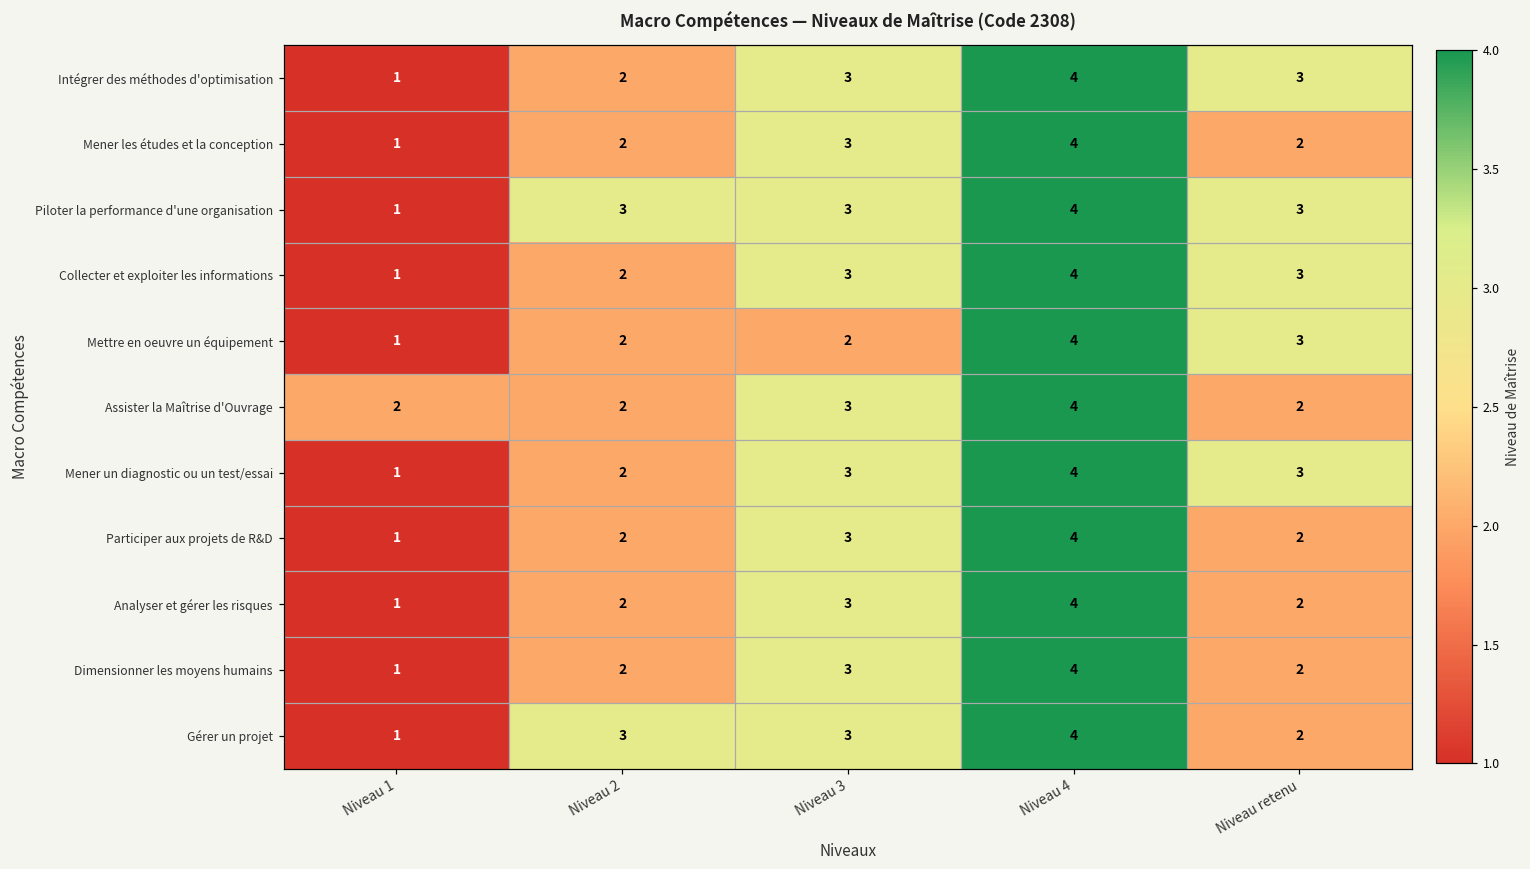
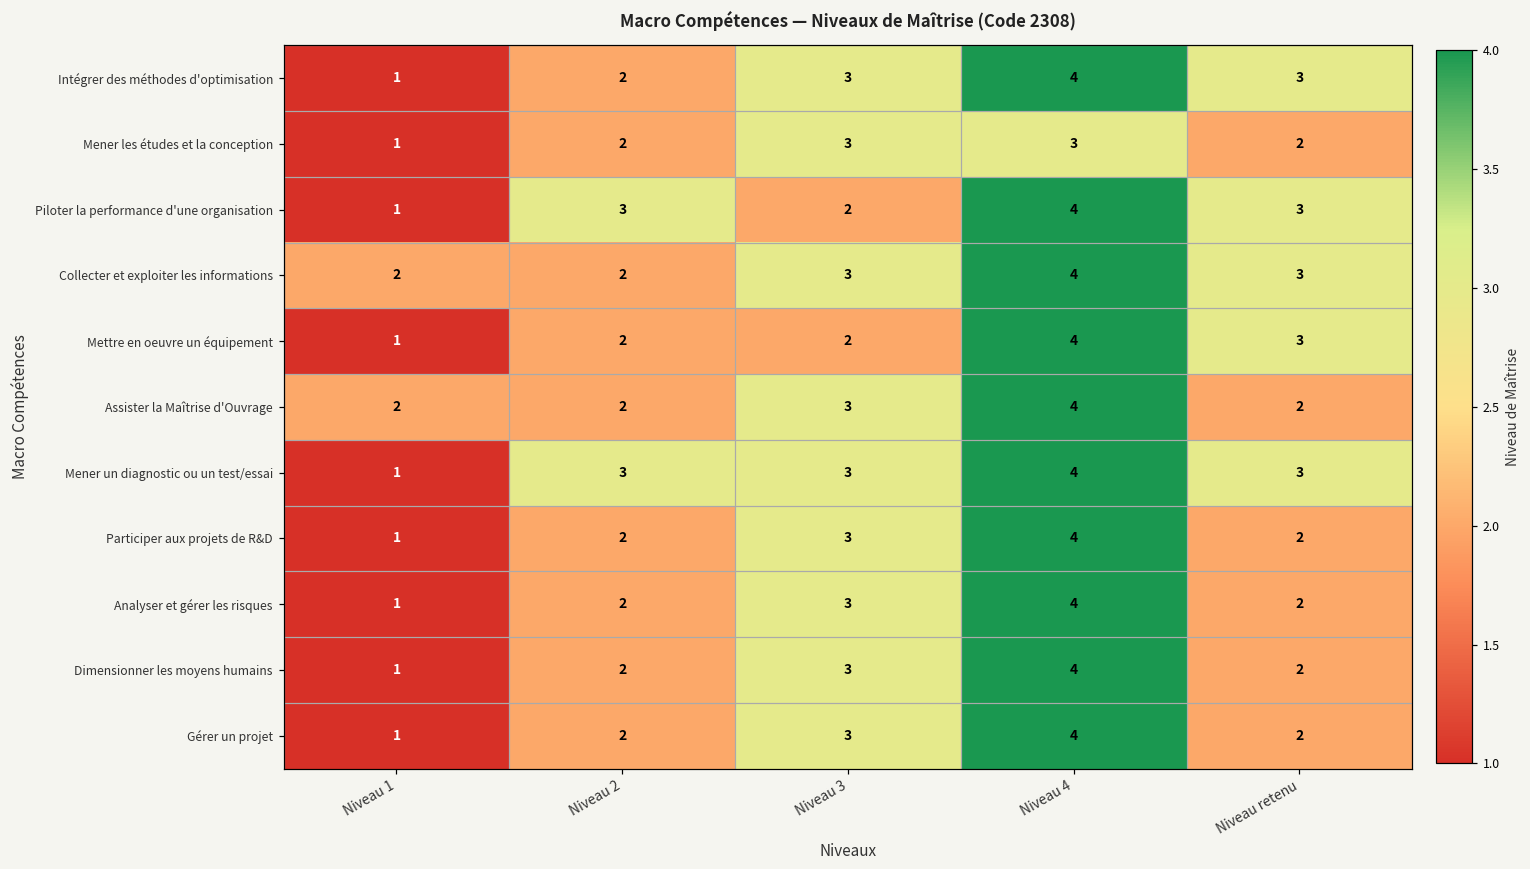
  {
    "Intégrer des méthodes d'optimisation": {
      "Niveau 1": 1,
      "Niveau 2": 2,
      "Niveau 3": 3,
      "Niveau 4": 4,
      "Niveau retenu": 3
    },
    "Mener les études et la conception": {
      "Niveau 1": 1,
      "Niveau 2": 2,
      "Niveau 3": 3,
-     "Niveau 4": 4,
+     "Niveau 4": 3,
      "Niveau retenu": 2
    },
    "Piloter la performance d'une organisation": {
      "Niveau 1": 1,
      "Niveau 2": 3,
-     "Niveau 3": 3,
+     "Niveau 3": 2,
      "Niveau 4": 4,
      "Niveau retenu": 3
    },
    "Collecter et exploiter les informations": {
-     "Niveau 1": 1,
+     "Niveau 1": 2,
      "Niveau 2": 2,
      "Niveau 3": 3,
      "Niveau 4": 4,
      "Niveau retenu": 3
    },
    "Mettre en oeuvre un équipement": {
      "Niveau 1": 1,
      "Niveau 2": 2,
      "Niveau 3": 2,
      "Niveau 4": 4,
      "Niveau retenu": 3
    },
    "Assister la Maîtrise d'Ouvrage": {
      "Niveau 1": 2,
      "Niveau 2": 2,
      "Niveau 3": 3,
      "Niveau 4": 4,
      "Niveau retenu": 2
    },
    "Mener un diagnostic ou un test/essai": {
      "Niveau 1": 1,
-     "Niveau 2": 2,
+     "Niveau 2": 3,
      "Niveau 3": 3,
      "Niveau 4": 4,
      "Niveau retenu": 3
    },
    "Participer aux projets de R&D": {
      "Niveau 1": 1,
      "Niveau 2": 2,
      "Niveau 3": 3,
      "Niveau 4": 4,
      "Niveau retenu": 2
    },
    "Analyser et gérer les risques": {
      "Niveau 1": 1,
      "Niveau 2": 2,
      "Niveau 3": 3,
      "Niveau 4": 4,
      "Niveau retenu": 2
    },
    "Dimensionner les moyens humains": {
      "Niveau 1": 1,
      "Niveau 2": 2,
      "Niveau 3": 3,
      "Niveau 4": 4,
      "Niveau retenu": 2
    },
    "Gérer un projet": {
      "Niveau 1": 1,
-     "Niveau 2": 3,
+     "Niveau 2": 2,
      "Niveau 3": 3,
      "Niveau 4": 4,
      "Niveau retenu": 2
    }
  }
